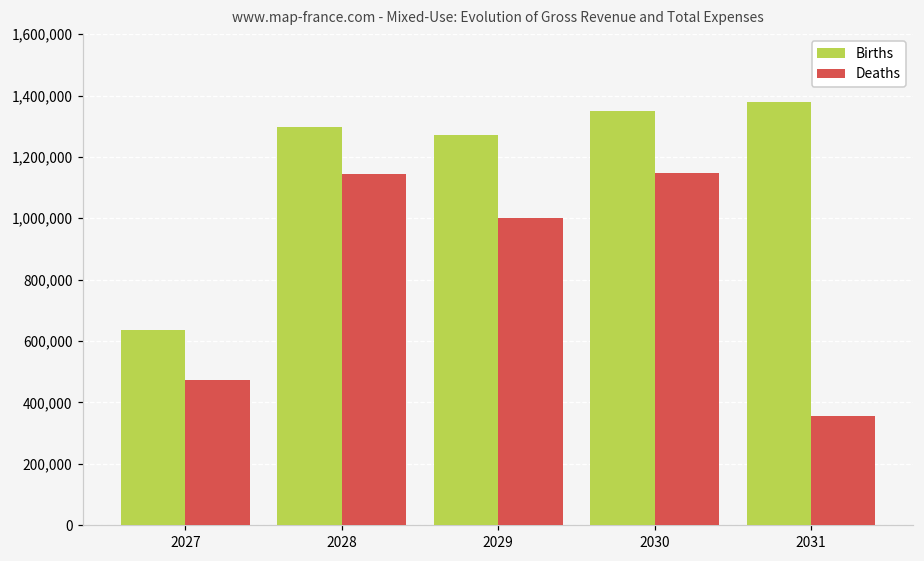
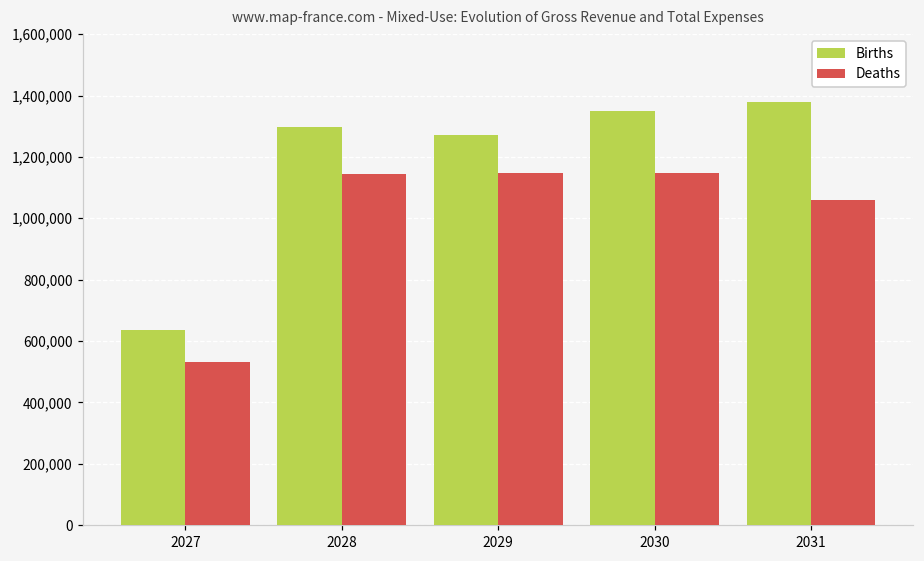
  {
    "Births": {
      "2027": "640,000",
      "2028": "1,300,000",
      "2029": "1,270,000",
      "2030": "1,350,000",
      "2031": "1,380,000"
    },
    "Deaths": {
-     "2027": "470,000",
+     "2027": "530,000",
      "2028": "1,140,000",
-     "2029": "1,000,000",
+     "2029": "1,150,000",
      "2030": "1,150,000",
-     "2031": "360,000"
+     "2031": "1,060,000"
    }
  }
